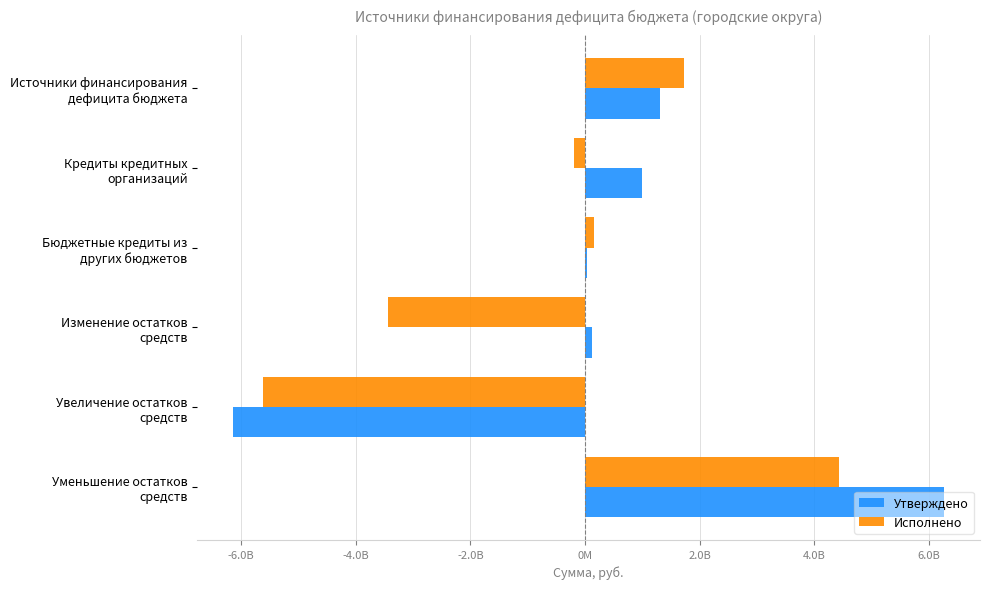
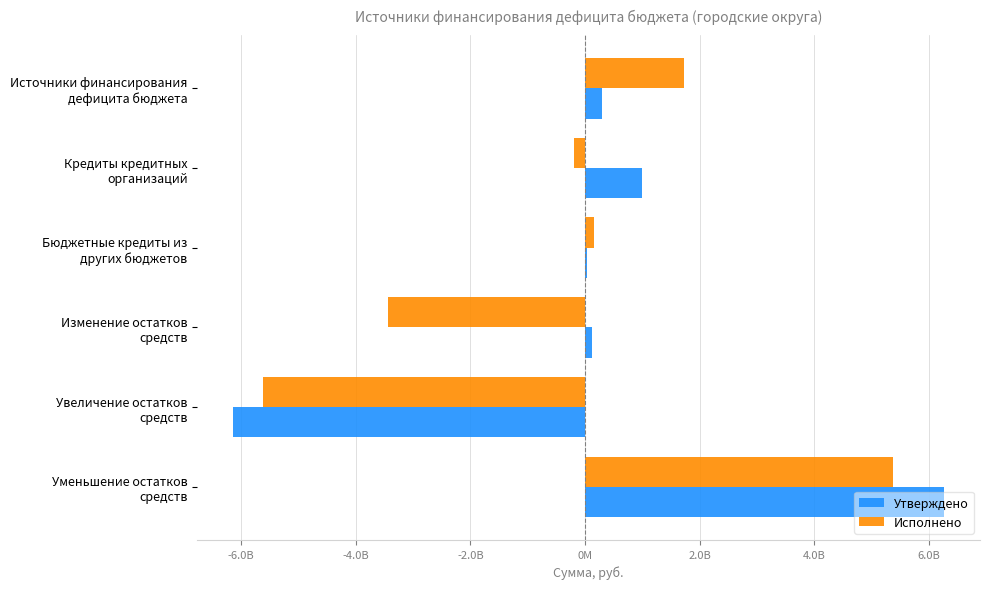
  {
    "Утверждено": {
-     "Источники финансирования дефицита бюджета": 1300000000,
+     "Источники финансирования дефицита бюджета": 300000000,
      "Кредиты кредитных организаций": 1000000000,
      "Изменение остатков средств": 100000000,
      "Увеличение остатков средств": -6100000000
    },
    "Исполнено": {
      "Источники финансирования дефицита бюджета": 1700000000,
      "Кредиты кредитных организаций": -200000000,
      "Бюджетные кредиты из других бюджетов": 200000000,
      "Изменение остатков средств": -3400000000,
      "Увеличение остатков средств": -5600000000,
-     "Уменьшение остатков средств": 4400000000
+     "Уменьшение остатков средств": 5400000000
    }
  }
